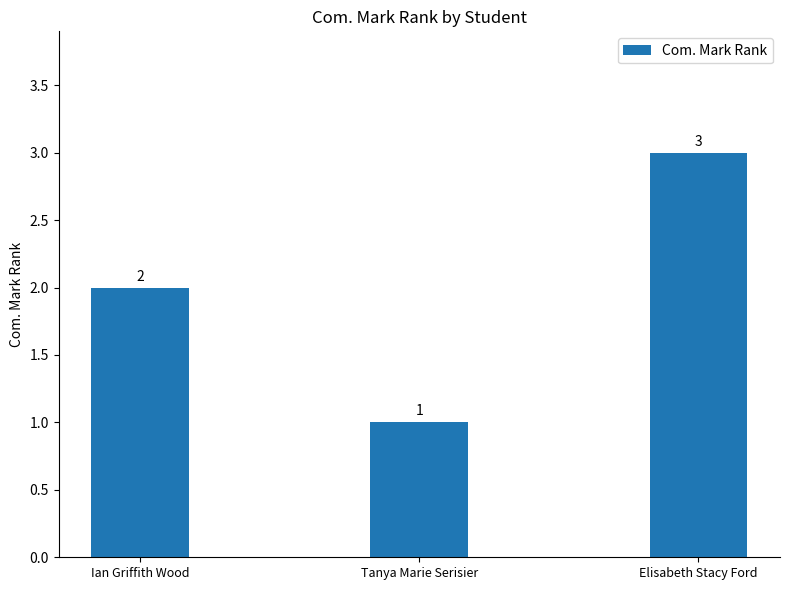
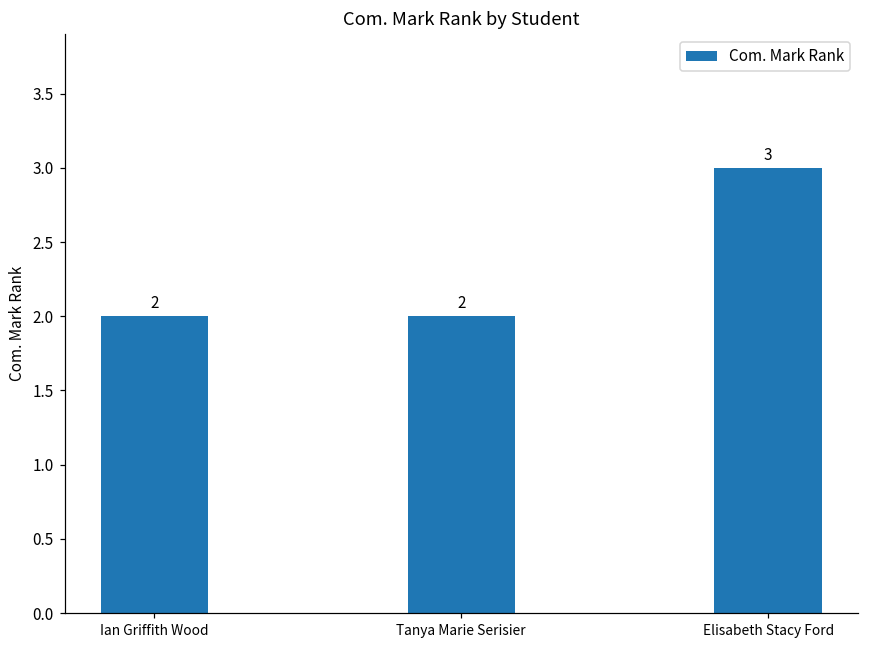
  {
    "Ian Griffith Wood": 2,
-   "Tanya Marie Serisier": 1,
+   "Tanya Marie Serisier": 2,
    "Elisabeth Stacy Ford": 3
  }
